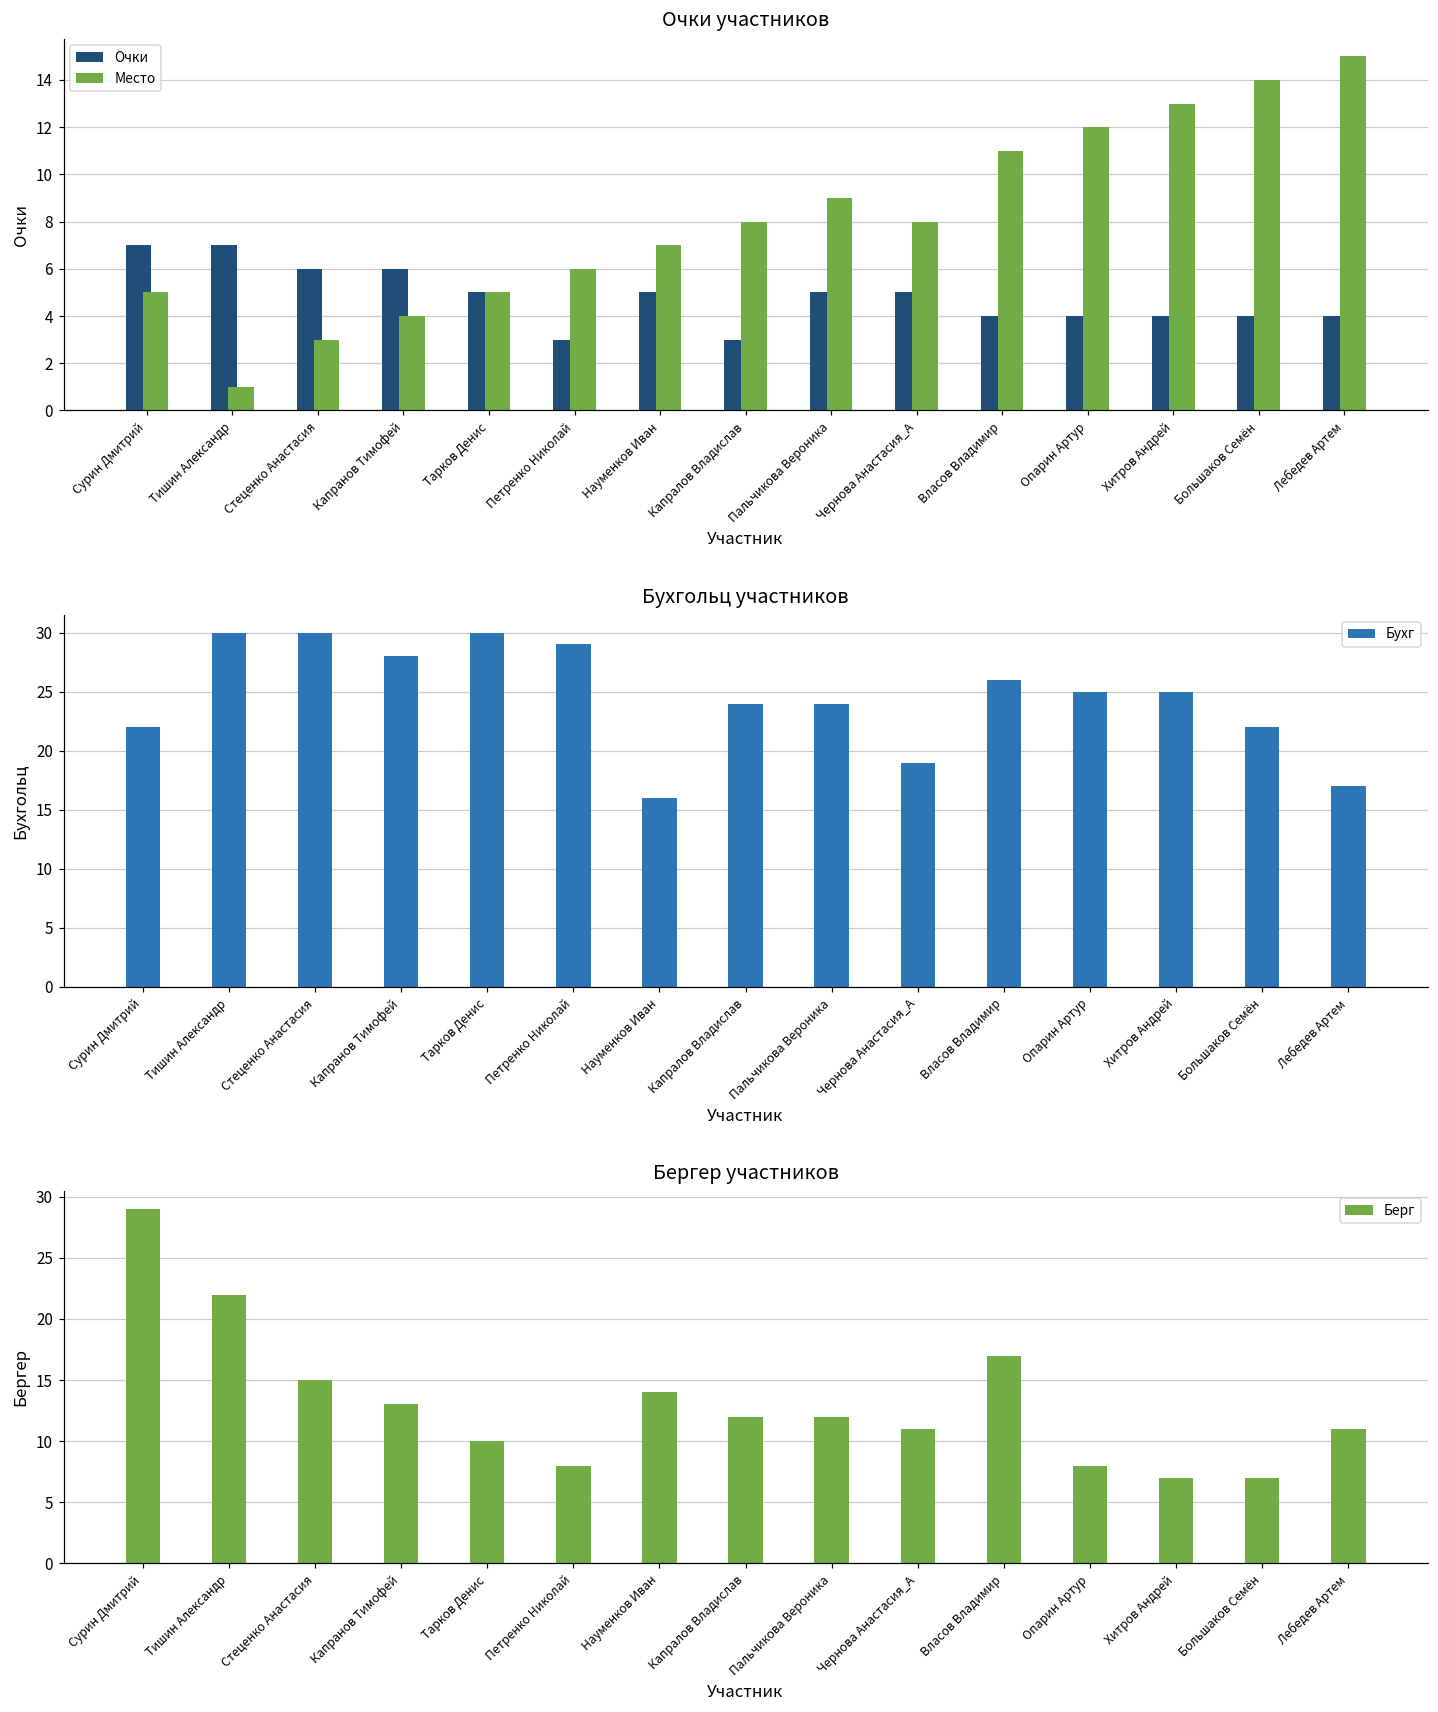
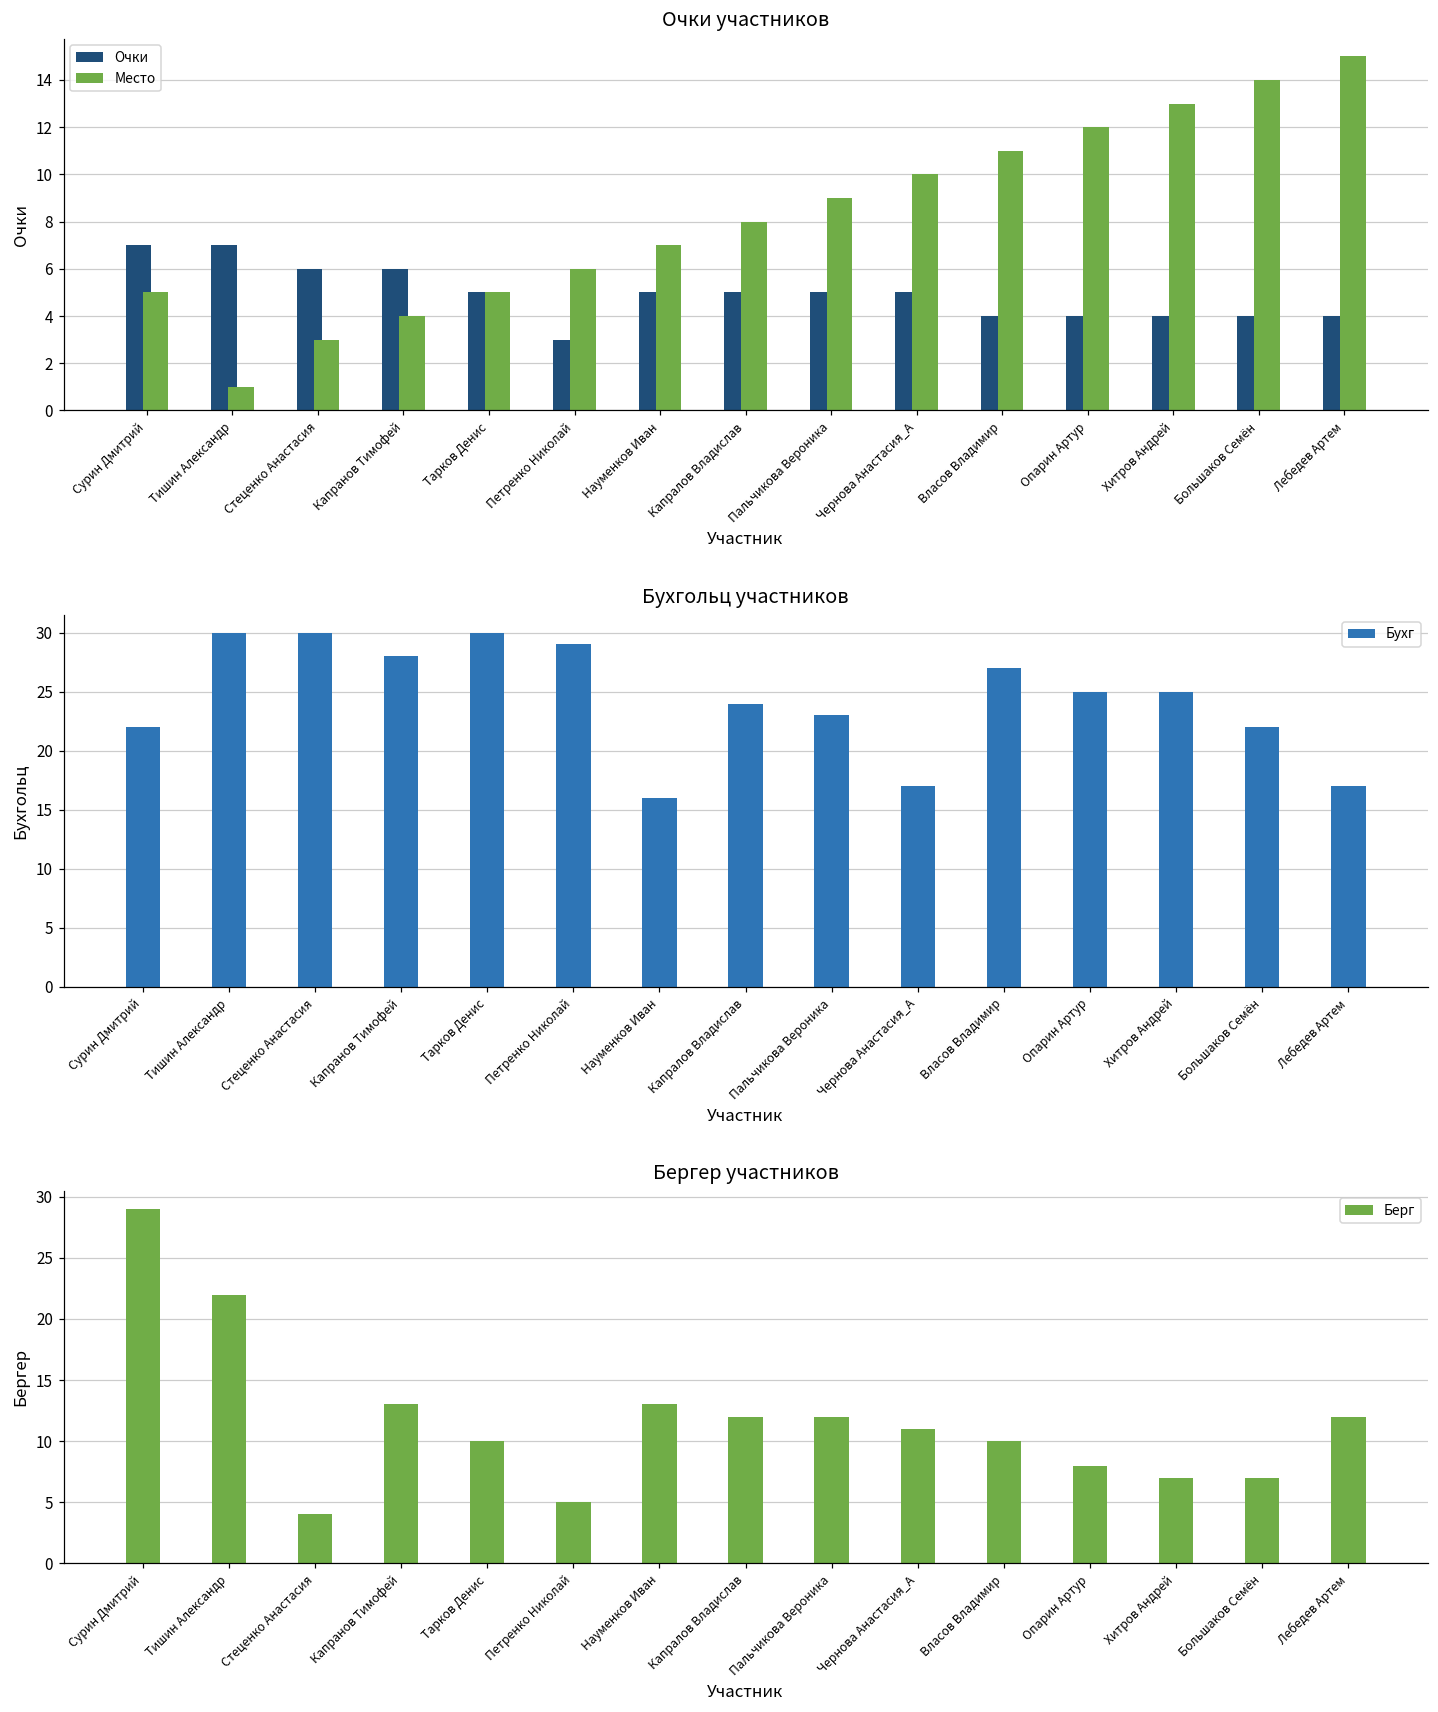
  {
    "Очки участников": {
      "Очки": {
        "Сурин Дмитрий": 7,
        "Тишин Александр": 7,
        "Стеценко Анастасия": 6,
        "Капранов Тимофей": 6,
        "Тарков Денис": 5,
        "Петренко Николай": 3,
        "Науменков Иван": 5,
-       "Капралов Владислав": 3,
+       "Капралов Владислав": 5,
        "Пальчикова Вероника": 5,
        "Чернова Анастасия_А": 5,
        "Власов Владимир": 4,
        "Опарин Артур": 4,
        "Хитров Андрей": 4,
        "Большаков Семён": 4,
        "Лебедев Артем": 4
      },
      "Место": {
        "Сурин Дмитрий": 5,
        "Тишин Александр": 1,
        "Стеценко Анастасия": 3,
        "Капранов Тимофей": 4,
        "Тарков Денис": 5,
        "Петренко Николай": 6,
        "Науменков Иван": 7,
        "Капралов Владислав": 8,
        "Пальчикова Вероника": 9,
-       "Чернова Анастасия_А": 8,
+       "Чернова Анастасия_А": 10,
        "Власов Владимир": 11,
        "Опарин Артур": 12,
        "Хитров Андрей": 13,
        "Большаков Семён": 14,
        "Лебедев Артем": 15
      }
    },
    "Бухгольц участников": {
      "Сурин Дмитрий": 22,
      "Тишин Александр": 30,
      "Стеценко Анастасия": 30,
      "Капранов Тимофей": 28,
      "Тарков Денис": 30,
      "Петренко Николай": 29,
      "Науменков Иван": 16,
      "Капралов Владислав": 24,
-     "Пальчикова Вероника": 24,
-     "Чернова Анастасия_А": 19,
-     "Власов Владимир": 26,
+     "Пальчикова Вероника": 23,
+     "Чернова Анастасия_А": 17,
+     "Власов Владимир": 27,
      "Опарин Артур": 25,
      "Хитров Андрей": 25,
      "Большаков Семён": 22,
      "Лебедев Артем": 17
    },
    "Бергер участников": {
      "Сурин Дмитрий": 29,
      "Тишин Александр": 22,
-     "Стеценко Анастасия": 15,
+     "Стеценко Анастасия": 4,
      "Капранов Тимофей": 13,
      "Тарков Денис": 10,
-     "Петренко Николай": 8,
-     "Науменков Иван": 14,
+     "Петренко Николай": 5,
+     "Науменков Иван": 13,
      "Капралов Владислав": 12,
      "Пальчикова Вероника": 12,
      "Чернова Анастасия_А": 11,
-     "Власов Владимир": 17,
+     "Власов Владимир": 10,
      "Опарин Артур": 8,
      "Хитров Андрей": 7,
      "Большаков Семён": 7,
-     "Лебедев Артем": 11
+     "Лебедев Артем": 12
    }
  }
